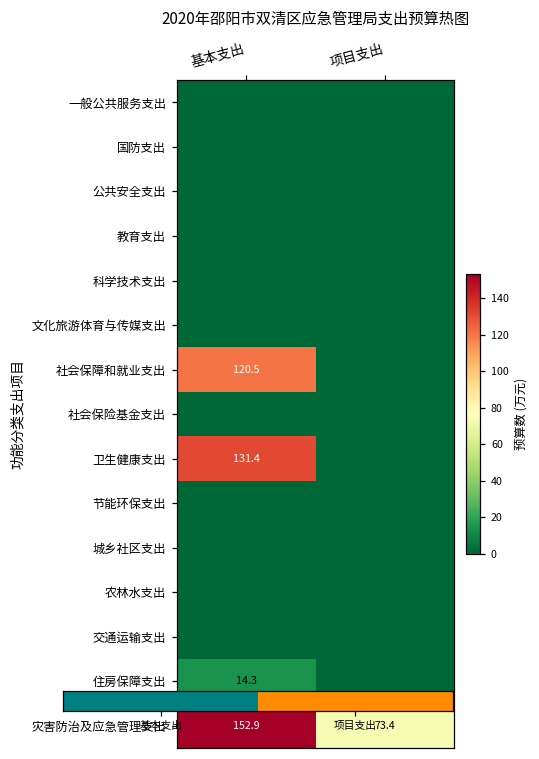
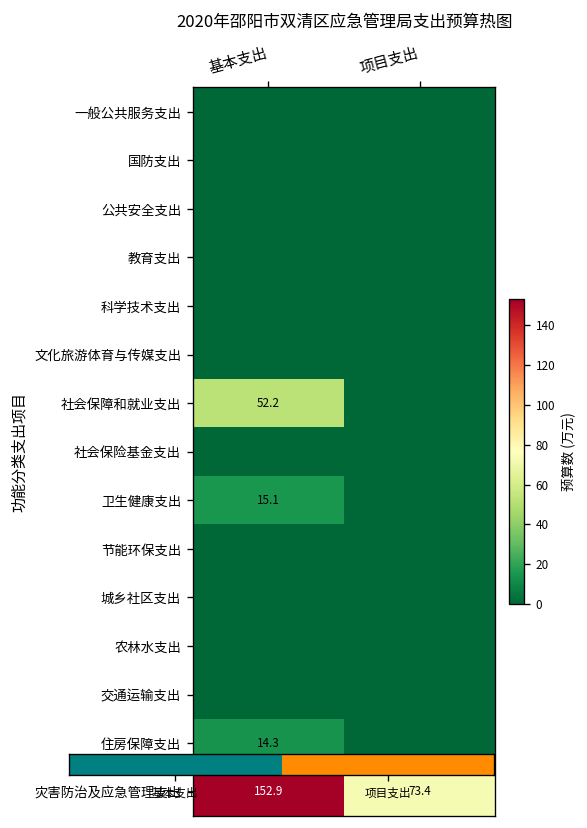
  {
    "2020年邵阳市双清区应急管理局支出预算热图": {
      "社会保障和就业支出": {
-       "基本支出": 120.5
+       "基本支出": 52.2
      },
      "卫生健康支出": {
-       "基本支出": 131.4
+       "基本支出": 15.1
      },
      "住房保障支出": {
        "基本支出": 14.3
      },
      "灾害防治及应急管理支出": {
        "基本支出": 152.9,
        "项目支出": 73.4
      }
    }
  }
